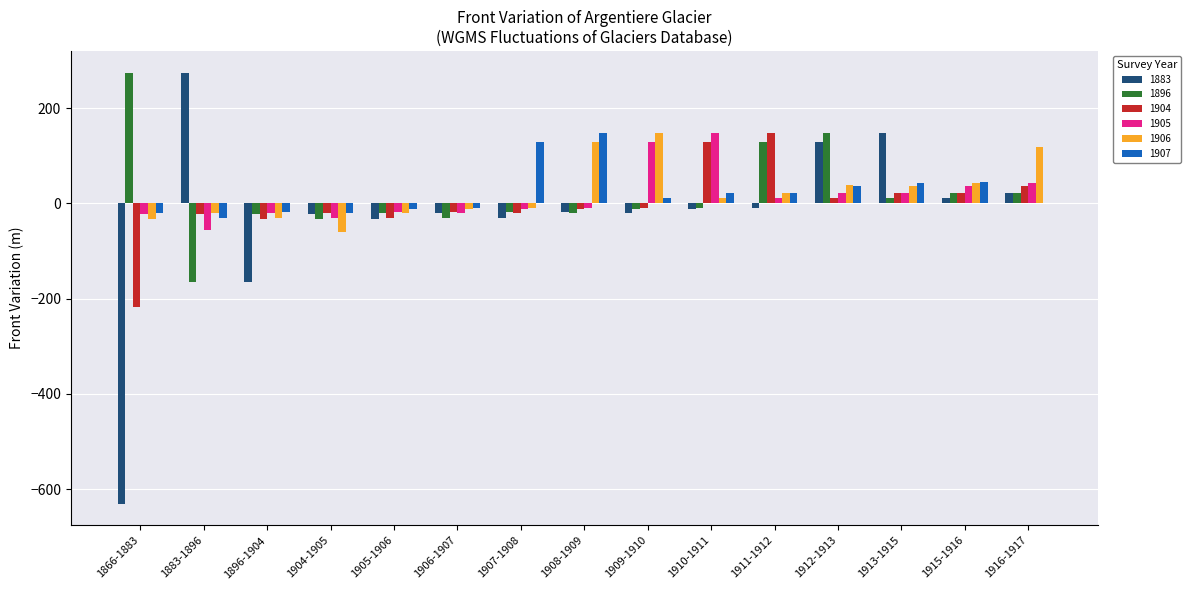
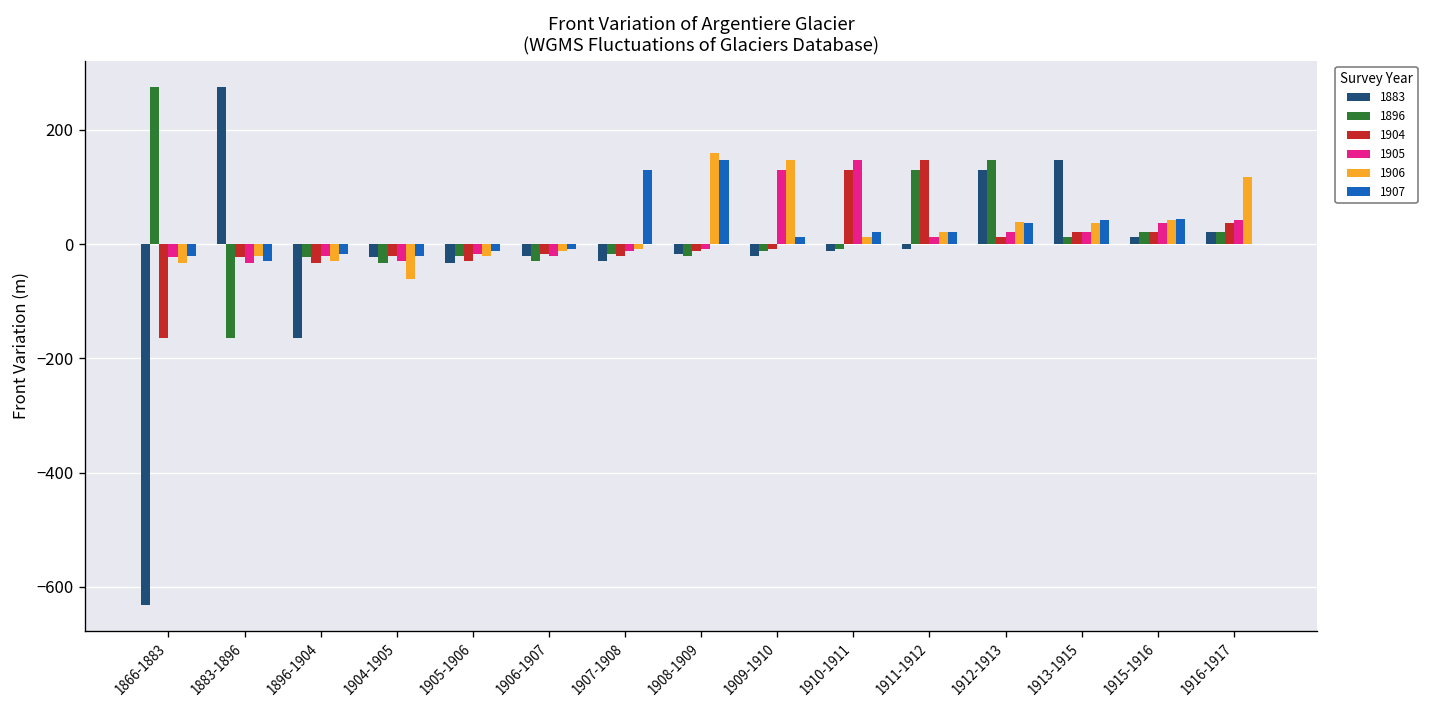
  {
    "1883": {
      "1866-1883": -630,
      "1883-1896": 280,
      "1896-1904": -170,
      "1904-1905": -20,
      "1905-1906": -30,
      "1906-1907": -20,
      "1907-1908": -30,
      "1908-1909": -20,
      "1909-1910": -20,
      "1910-1911": -10,
      "1911-1912": -10,
      "1912-1913": 130,
      "1913-1915": 150,
      "1915-1916": 10,
      "1916-1917": 20
    },
    "1896": {
      "1866-1883": 280,
      "1883-1896": -170,
      "1896-1904": -20,
      "1904-1905": -30,
      "1905-1906": -20,
      "1906-1907": -30,
      "1907-1908": -20,
      "1908-1909": -20,
      "1909-1910": -10,
      "1910-1911": -10,
      "1911-1912": 130,
      "1912-1913": 150,
      "1913-1915": 10,
      "1915-1916": 20,
      "1916-1917": 20
    },
    "1904": {
-     "1866-1883": -220,
+     "1866-1883": -170,
      "1883-1896": -20,
      "1896-1904": -30,
      "1904-1905": -20,
      "1905-1906": -30,
      "1906-1907": -20,
      "1907-1908": -20,
      "1908-1909": -10,
      "1909-1910": -10,
      "1910-1911": 130,
      "1911-1912": 150,
      "1912-1913": 10,
      "1913-1915": 20,
      "1915-1916": 20,
      "1916-1917": 40
    },
    "1905": {
      "1866-1883": -20,
-     "1883-1896": -60,
+     "1883-1896": -30,
      "1896-1904": -20,
      "1904-1905": -30,
      "1905-1906": -20,
      "1906-1907": -20,
      "1907-1908": -10,
      "1908-1909": -10,
      "1909-1910": 130,
      "1910-1911": 150,
      "1911-1912": 10,
      "1912-1913": 20,
      "1913-1915": 20,
      "1915-1916": 40,
      "1916-1917": 40
    },
    "1906": {
      "1866-1883": -30,
      "1883-1896": -20,
      "1896-1904": -30,
      "1904-1905": -60,
      "1905-1906": -20,
      "1906-1907": -10,
      "1907-1908": -10,
-     "1908-1909": 130,
+     "1908-1909": 160,
      "1909-1910": 150,
      "1910-1911": 10,
      "1911-1912": 20,
      "1912-1913": 40,
      "1913-1915": 40,
      "1915-1916": 40,
      "1916-1917": 120
    },
    "1907": {
      "1866-1883": -20,
      "1883-1896": -30,
      "1896-1904": -20,
      "1904-1905": -20,
      "1905-1906": -10,
      "1906-1907": -10,
      "1907-1908": 130,
      "1908-1909": 150,
      "1909-1910": 10,
      "1910-1911": 20,
      "1911-1912": 20,
      "1912-1913": 40,
      "1913-1915": 40,
      "1915-1916": 40,
      "1916-1917": 0
    }
  }
